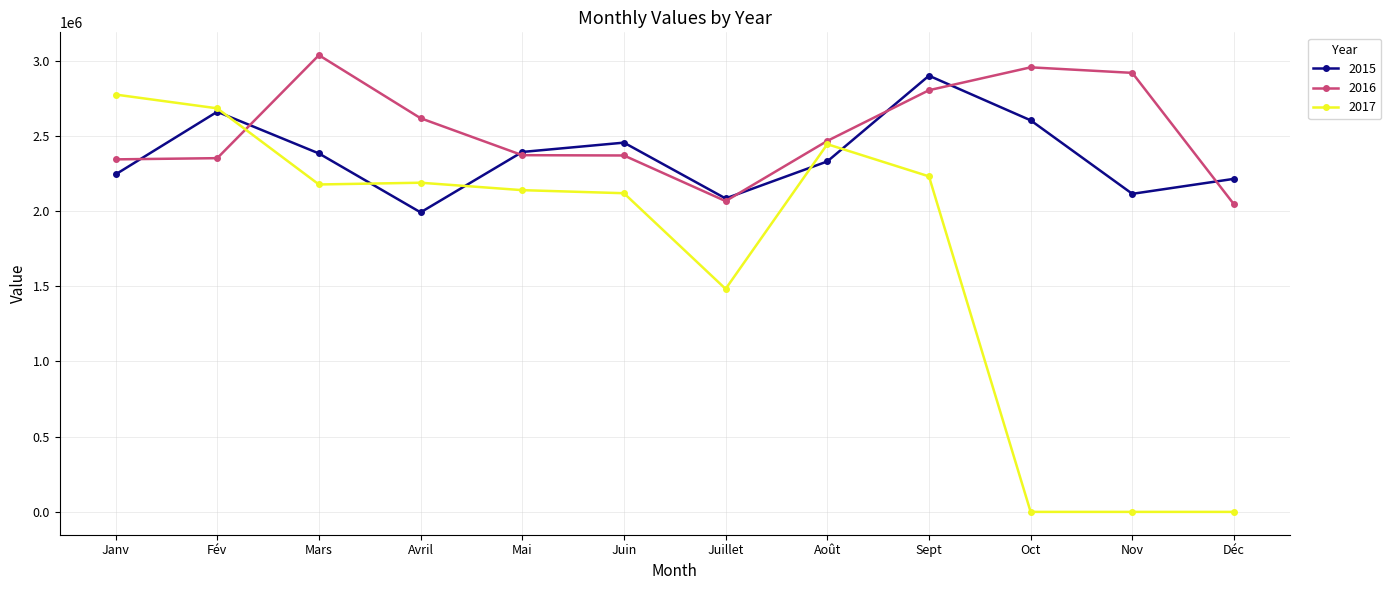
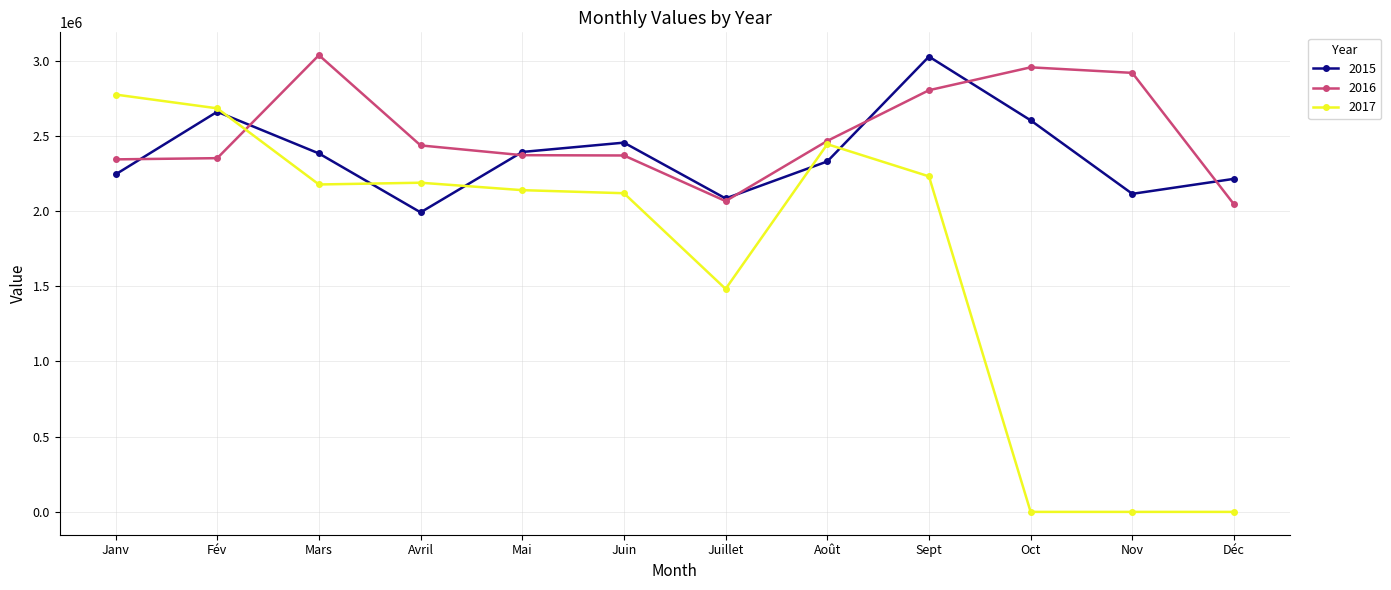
  {
    "2015": {
      "Janv": 2240000,
      "Fév": 2660000,
      "Mars": 2380000,
      "Avril": 1990000,
      "Mai": 2390000,
      "Juin": 2450000,
      "Juillet": 2080000,
      "Août": 2330000,
-     "Sept": 2900000,
+     "Sept": 3030000,
      "Oct": 2600000,
      "Nov": 2110000,
      "Déc": 2210000
    },
    "2016": {
      "Janv": 2340000,
      "Fév": 2350000,
      "Mars": 3040000,
-     "Avril": 2620000,
+     "Avril": 2440000,
      "Mai": 2370000,
      "Juin": 2370000,
      "Juillet": 2070000,
      "Août": 2470000,
      "Sept": 2800000,
      "Oct": 2950000,
      "Nov": 2920000,
      "Déc": 2040000
    },
    "2017": {
      "Janv": 2770000,
      "Fév": 2680000,
      "Mars": 2180000,
      "Avril": 2190000,
      "Mai": 2140000,
      "Juin": 2120000,
      "Juillet": 1480000,
      "Août": 2440000,
      "Sept": 2230000,
      "Oct": 0,
      "Nov": 0,
      "Déc": 0
    }
  }
